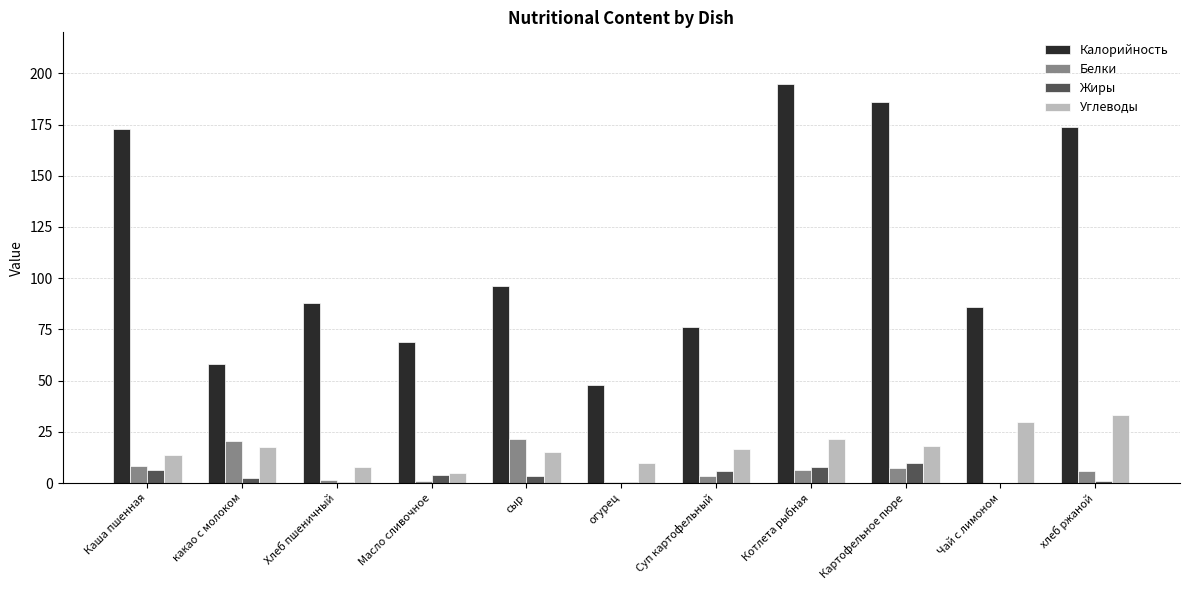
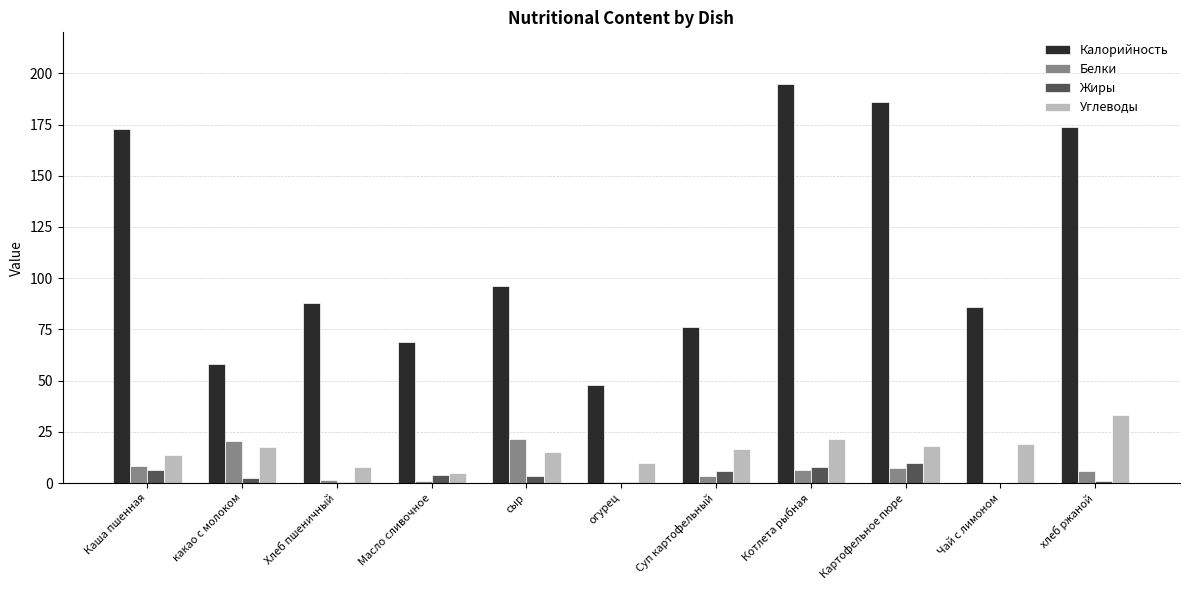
  {
    "Калорийность": {
      "Каша пшенная": 173,
      "какао с молоком": 58,
      "Хлеб пшеничный": 88,
      "Масло сливочное": 69,
      "сыр": 96,
      "огурец": 48,
      "Суп картофельный": 76,
      "Котлета рыбная": 195,
      "Картофельное пюре": 186,
      "Чай с лимоном": 86,
      "хлеб ржаной": 174
    },
    "Белки": {
      "Каша пшенная": 9,
      "какао с молоком": 21,
      "Хлеб пшеничный": 2,
      "сыр": 21,
      "Суп картофельный": 3,
      "Котлета рыбная": 7,
      "Картофельное пюре": 8,
      "хлеб ржаной": 6
    },
    "Жиры": {
      "Каша пшенная": 6,
      "какао с молоком": 3,
      "Масло сливочное": 4,
      "сыр": 4,
      "Суп картофельный": 6,
      "Котлета рыбная": 8,
      "Картофельное пюре": 10,
      "Чай с лимоном": 0
    },
    "Углеводы": {
      "Каша пшенная": 14,
      "какао с молоком": 18,
      "Хлеб пшеничный": 8,
      "Масло сливочное": 5,
      "сыр": 15,
      "огурец": 10,
      "Суп картофельный": 17,
      "Котлета рыбная": 21,
      "Картофельное пюре": 18,
-     "Чай с лимоном": 30,
+     "Чай с лимоном": 19,
      "хлеб ржаной": 33
    }
  }
